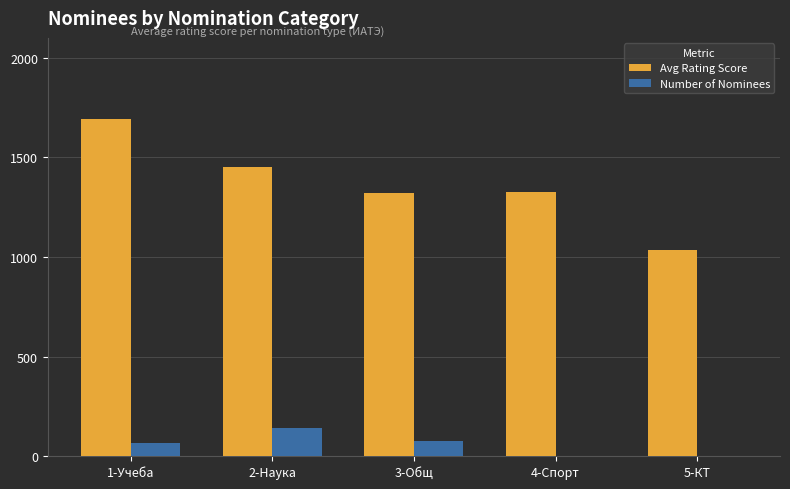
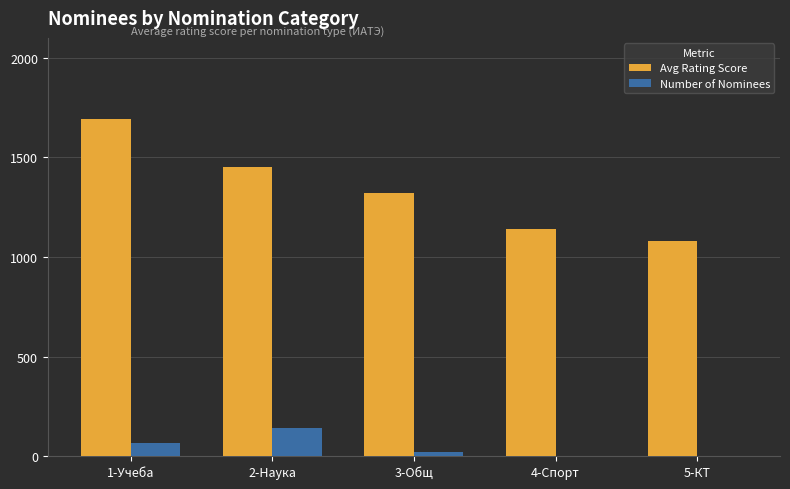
  {
    "Avg Rating Score": {
      "1-Учеба": 1690,
      "2-Наука": 1450,
      "3-Общ": 1320,
-     "4-Спорт": 1330,
-     "5-КТ": 1040
+     "4-Спорт": 1140,
+     "5-КТ": 1080
    },
    "Number of Nominees": {
      "1-Учеба": 70,
      "2-Наука": 140,
-     "3-Общ": 80
+     "3-Общ": 20
    }
  }
